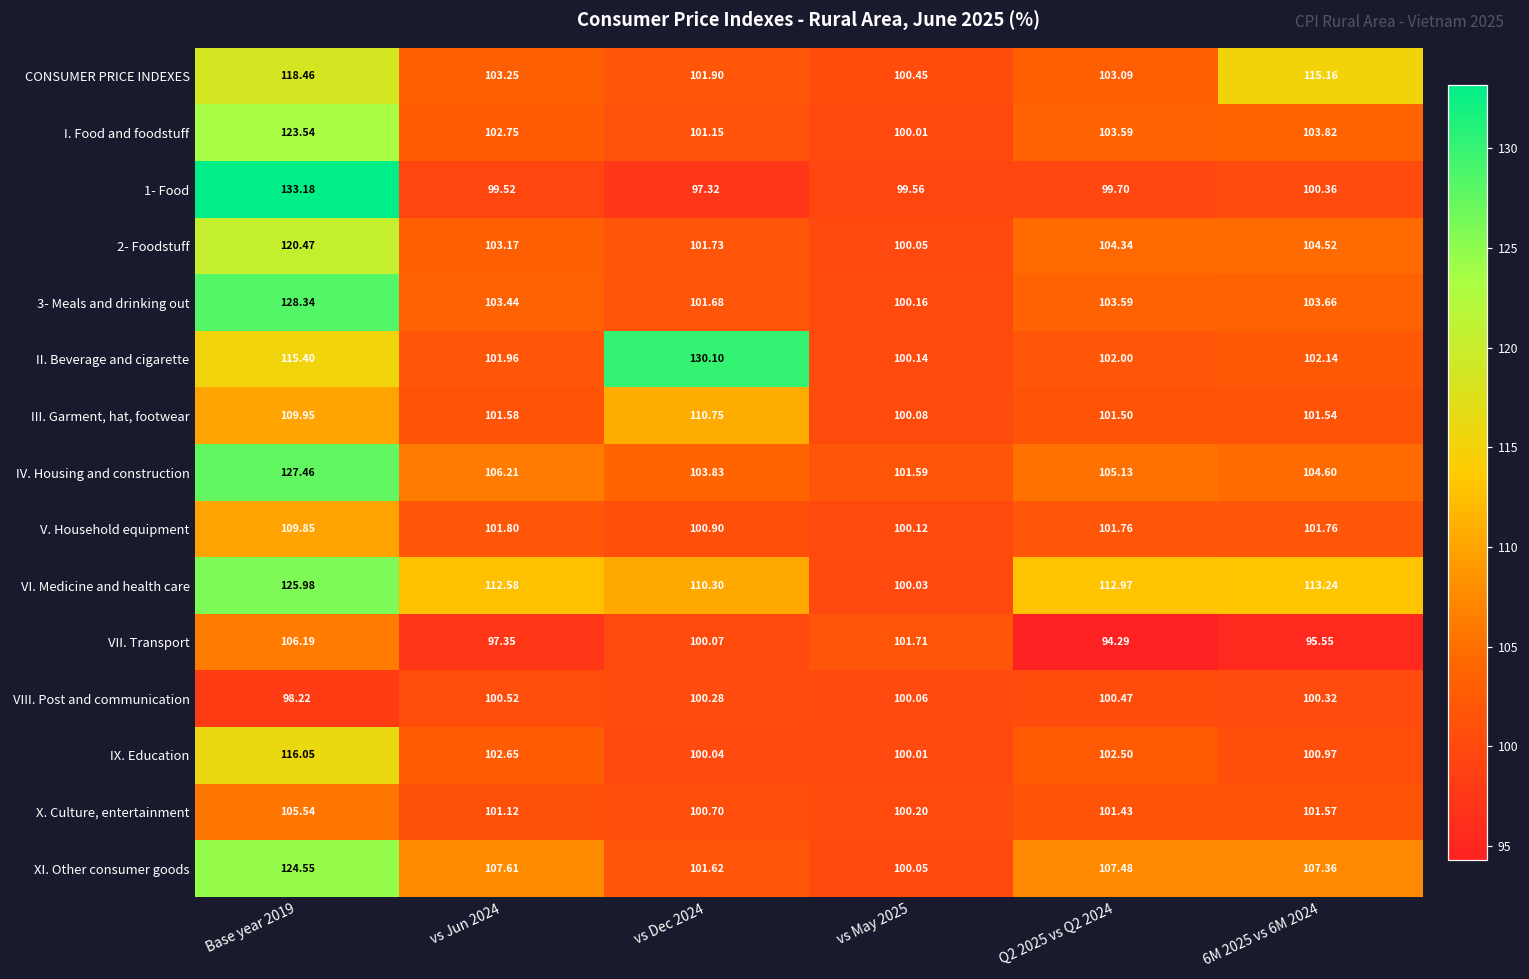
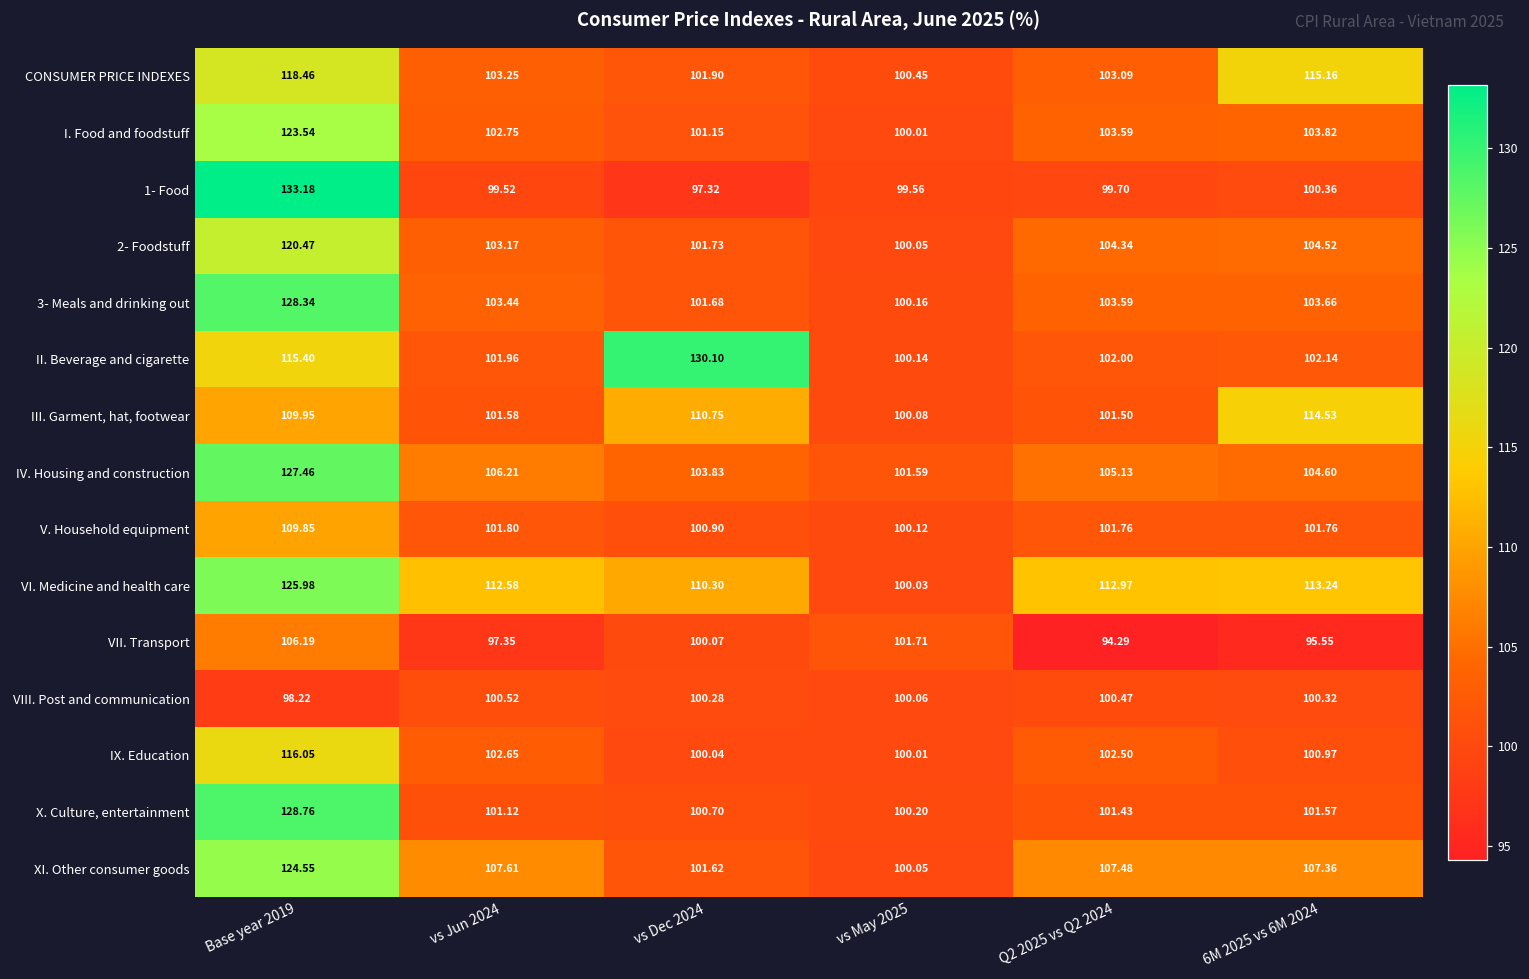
  {
    "CONSUMER PRICE INDEXES": {
      "Base year 2019": 118.46,
      "vs Jun 2024": 103.25,
      "vs Dec 2024": 101.90,
      "vs May 2025": 100.45,
      "Q2 2025 vs Q2 2024": 103.09,
      "6M 2025 vs 6M 2024": 115.16
    },
    "I. Food and foodstuff": {
      "Base year 2019": 123.54,
      "vs Jun 2024": 102.75,
      "vs Dec 2024": 101.15,
      "vs May 2025": 100.01,
      "Q2 2025 vs Q2 2024": 103.59,
      "6M 2025 vs 6M 2024": 103.82
    },
    "1- Food": {
      "Base year 2019": 133.18,
      "vs Jun 2024": 99.52,
      "vs Dec 2024": 97.32,
      "vs May 2025": 99.56,
      "Q2 2025 vs Q2 2024": 99.70,
      "6M 2025 vs 6M 2024": 100.36
    },
    "2- Foodstuff": {
      "Base year 2019": 120.47,
      "vs Jun 2024": 103.17,
      "vs Dec 2024": 101.73,
      "vs May 2025": 100.05,
      "Q2 2025 vs Q2 2024": 104.34,
      "6M 2025 vs 6M 2024": 104.52
    },
    "3- Meals and drinking out": {
      "Base year 2019": 128.34,
      "vs Jun 2024": 103.44,
      "vs Dec 2024": 101.68,
      "vs May 2025": 100.16,
      "Q2 2025 vs Q2 2024": 103.59,
      "6M 2025 vs 6M 2024": 103.66
    },
    "II. Beverage and cigarette": {
      "Base year 2019": 115.40,
      "vs Jun 2024": 101.96,
      "vs Dec 2024": 130.10,
      "vs May 2025": 100.14,
      "Q2 2025 vs Q2 2024": 102.00,
      "6M 2025 vs 6M 2024": 102.14
    },
    "III. Garment, hat, footwear": {
      "Base year 2019": 109.95,
      "vs Jun 2024": 101.58,
      "vs Dec 2024": 110.75,
      "vs May 2025": 100.08,
      "Q2 2025 vs Q2 2024": 101.50,
-     "6M 2025 vs 6M 2024": 101.54
+     "6M 2025 vs 6M 2024": 114.53
    },
    "IV. Housing and construction": {
      "Base year 2019": 127.46,
      "vs Jun 2024": 106.21,
      "vs Dec 2024": 103.83,
      "vs May 2025": 101.59,
      "Q2 2025 vs Q2 2024": 105.13,
      "6M 2025 vs 6M 2024": 104.60
    },
    "V. Household equipment": {
      "Base year 2019": 109.85,
      "vs Jun 2024": 101.80,
      "vs Dec 2024": 100.90,
      "vs May 2025": 100.12,
      "Q2 2025 vs Q2 2024": 101.76,
      "6M 2025 vs 6M 2024": 101.76
    },
    "VI. Medicine and health care": {
      "Base year 2019": 125.98,
      "vs Jun 2024": 112.58,
      "vs Dec 2024": 110.30,
      "vs May 2025": 100.03,
      "Q2 2025 vs Q2 2024": 112.97,
      "6M 2025 vs 6M 2024": 113.24
    },
    "VII. Transport": {
      "Base year 2019": 106.19,
      "vs Jun 2024": 97.35,
      "vs Dec 2024": 100.07,
      "vs May 2025": 101.71,
      "Q2 2025 vs Q2 2024": 94.29,
      "6M 2025 vs 6M 2024": 95.55
    },
    "VIII. Post and communication": {
      "Base year 2019": 98.22,
      "vs Jun 2024": 100.52,
      "vs Dec 2024": 100.28,
      "vs May 2025": 100.06,
      "Q2 2025 vs Q2 2024": 100.47,
      "6M 2025 vs 6M 2024": 100.32
    },
    "IX. Education": {
      "Base year 2019": 116.05,
      "vs Jun 2024": 102.65,
      "vs Dec 2024": 100.04,
      "vs May 2025": 100.01,
      "Q2 2025 vs Q2 2024": 102.50,
      "6M 2025 vs 6M 2024": 100.97
    },
    "X. Culture, entertainment": {
-     "Base year 2019": 105.54,
+     "Base year 2019": 128.76,
      "vs Jun 2024": 101.12,
      "vs Dec 2024": 100.70,
      "vs May 2025": 100.20,
      "Q2 2025 vs Q2 2024": 101.43,
      "6M 2025 vs 6M 2024": 101.57
    },
    "XI. Other consumer goods": {
      "Base year 2019": 124.55,
      "vs Jun 2024": 107.61,
      "vs Dec 2024": 101.62,
      "vs May 2025": 100.05,
      "Q2 2025 vs Q2 2024": 107.48,
      "6M 2025 vs 6M 2024": 107.36
    }
  }
